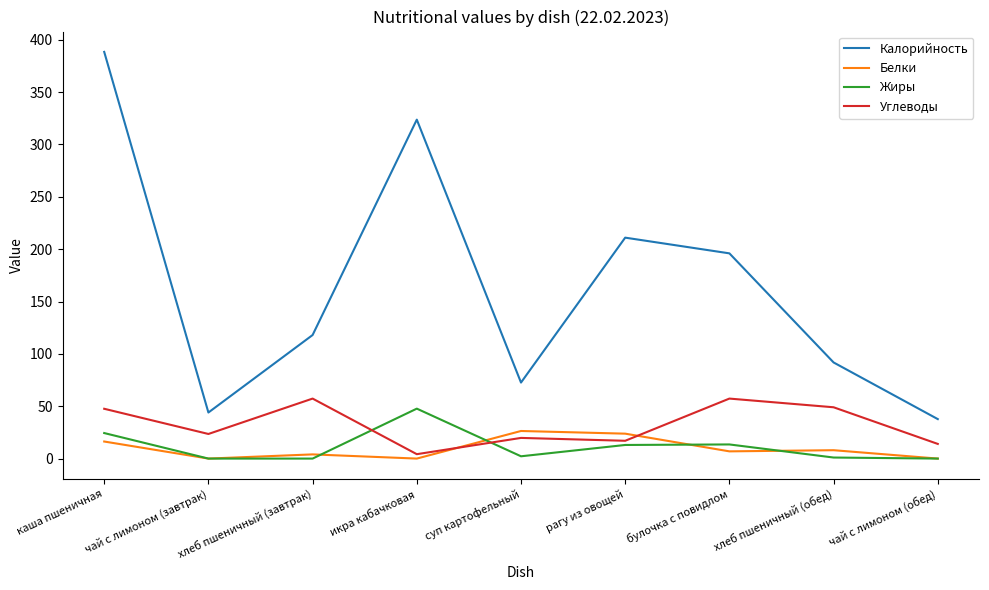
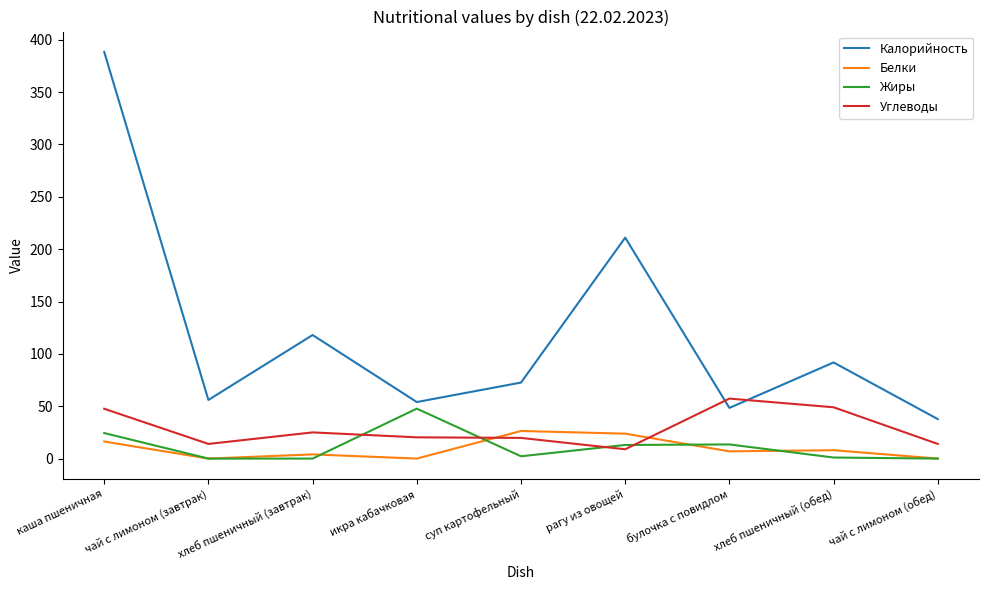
  {
    "Калорийность": {
      "каша пшеничная": 388,
-     "чай с лимоном (завтрак)": 44,
+     "чай с лимоном (завтрак)": 56,
      "хлеб пшеничный (завтрак)": 118,
-     "икра кабачковая": 324,
+     "икра кабачковая": 54,
      "суп картофельный": 73,
      "рагу из овощей": 211,
-     "булочка с повидлом": 196,
+     "булочка с повидлом": 48,
      "хлеб пшеничный (обед)": 92,
      "чай с лимоном (обед)": 38
    },
    "Белки": {
      "каша пшеничная": 16,
      "хлеб пшеничный (завтрак)": 4,
      "икра кабачковая": 0,
      "суп картофельный": 26,
      "рагу из овощей": 24,
      "булочка с повидлом": 7,
      "хлеб пшеничный (обед)": 8
    },
    "Жиры": {
      "каша пшеничная": 24,
      "хлеб пшеничный (завтрак)": 0,
      "икра кабачковая": 48,
      "суп картофельный": 2,
      "рагу из овощей": 13,
      "булочка с повидлом": 14,
      "хлеб пшеничный (обед)": 1
    },
    "Углеводы": {
      "каша пшеничная": 48,
-     "чай с лимоном (завтрак)": 24,
-     "хлеб пшеничный (завтрак)": 57,
-     "икра кабачковая": 4,
+     "чай с лимоном (завтрак)": 14,
+     "хлеб пшеничный (завтрак)": 25,
+     "икра кабачковая": 20,
      "суп картофельный": 20,
-     "рагу из овощей": 17,
+     "рагу из овощей": 9,
      "булочка с повидлом": 57,
      "хлеб пшеничный (обед)": 49,
      "чай с лимоном (обед)": 14
    }
  }
